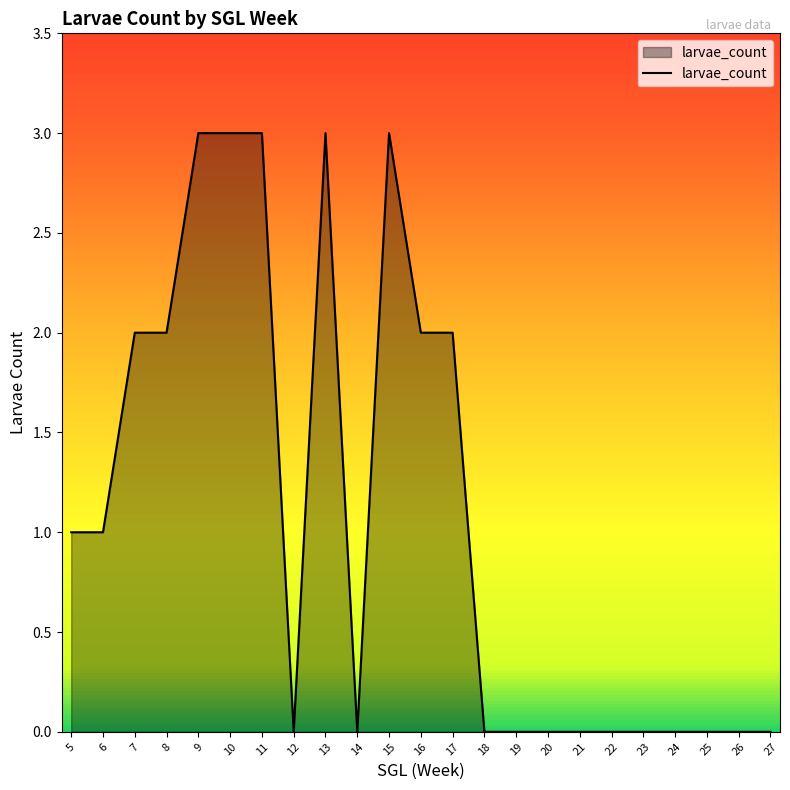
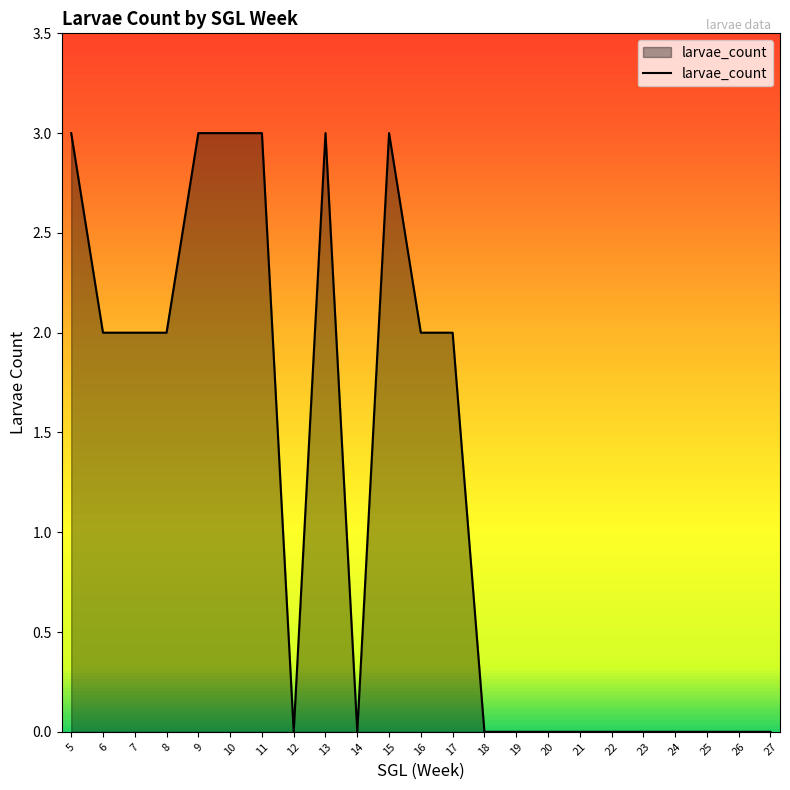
  {
-   "5": 1,
-   "6": 1,
+   "5": 3,
+   "6": 2,
    "7": 2,
    "8": 2,
    "9": 3,
    "10": 3,
    "11": 3,
    "12": 0,
    "13": 3,
    "14": 0,
    "15": 3,
    "16": 2,
    "17": 2,
    "18": 0,
    "19": 0,
    "20": 0,
    "21": 0,
    "22": 0,
    "23": 0,
    "24": 0,
    "25": 0,
    "26": 0,
    "27": 0
  }
